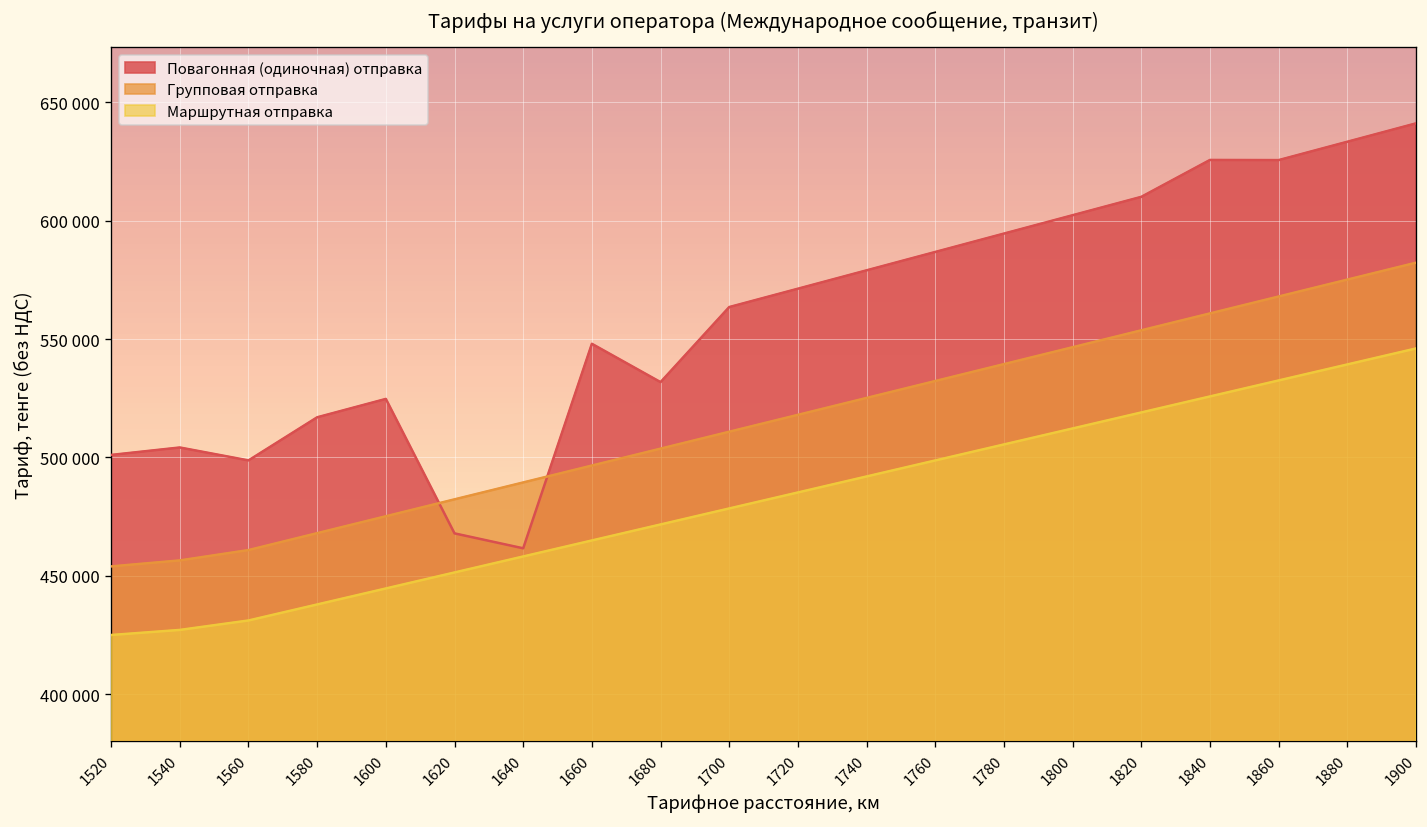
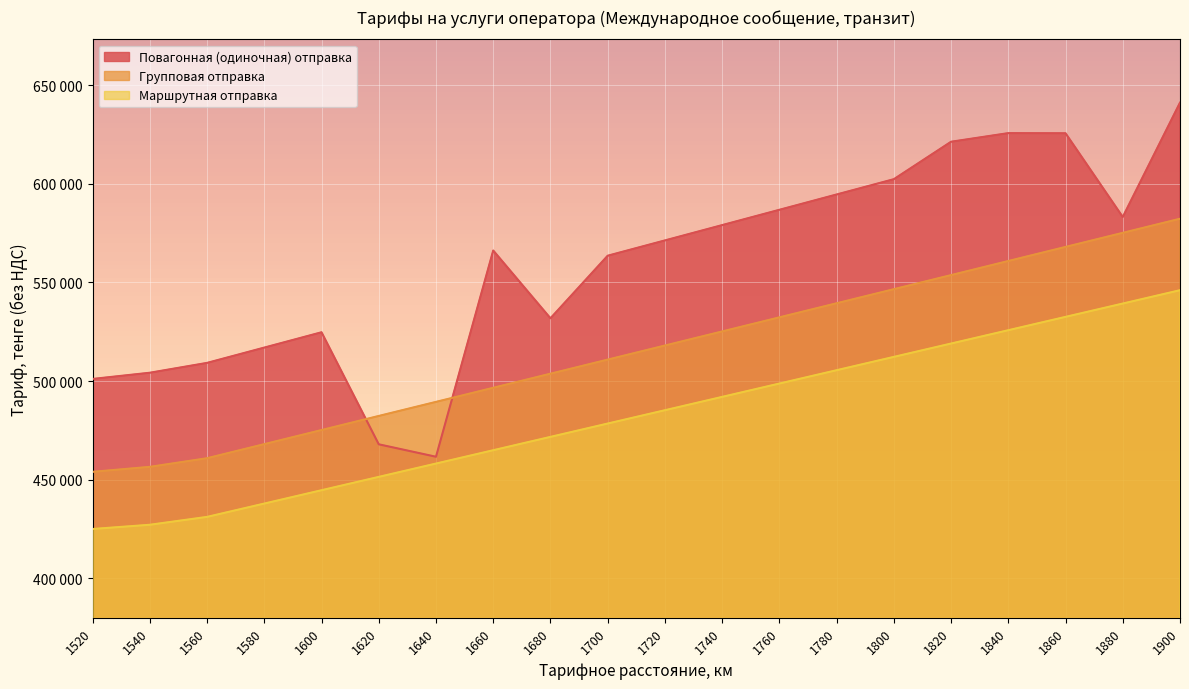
  {
    "Повагонная (одиночная) отправка": {
      "1520": 501000,
      "1540": 504000,
-     "1560": 499000,
+     "1560": 509000,
      "1580": 517000,
      "1600": 525000,
      "1620": 468000,
      "1640": 462000,
-     "1660": 548000,
+     "1660": 566000,
      "1680": 532000,
      "1700": 564000,
      "1720": 571000,
      "1740": 579000,
      "1760": 587000,
      "1780": 595000,
      "1800": 602000,
-     "1820": 610000,
+     "1820": 621000,
      "1840": 626000,
      "1860": 626000,
-     "1880": 633000,
+     "1880": 583000,
      "1900": 641000
    }
  }
